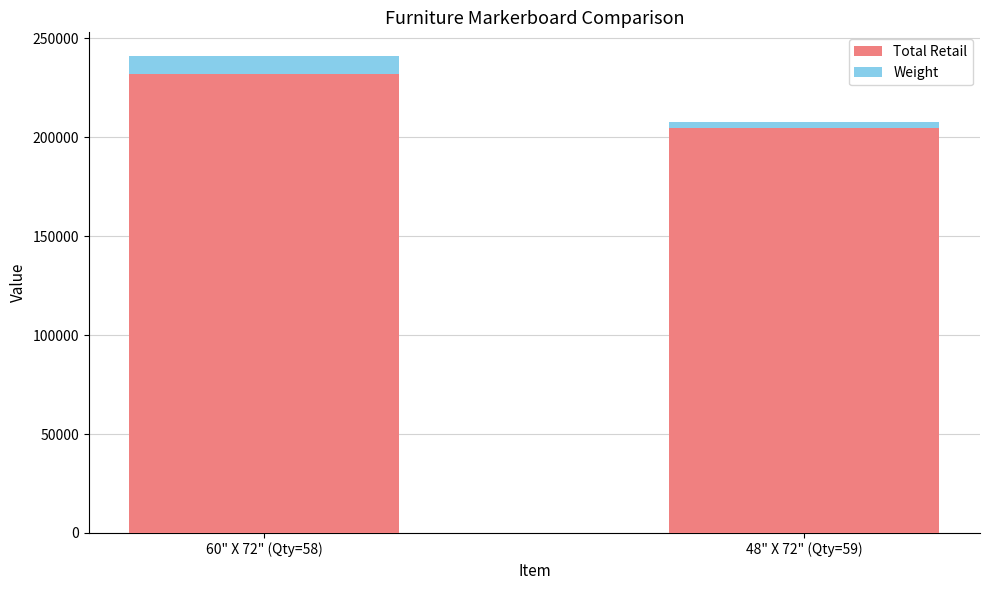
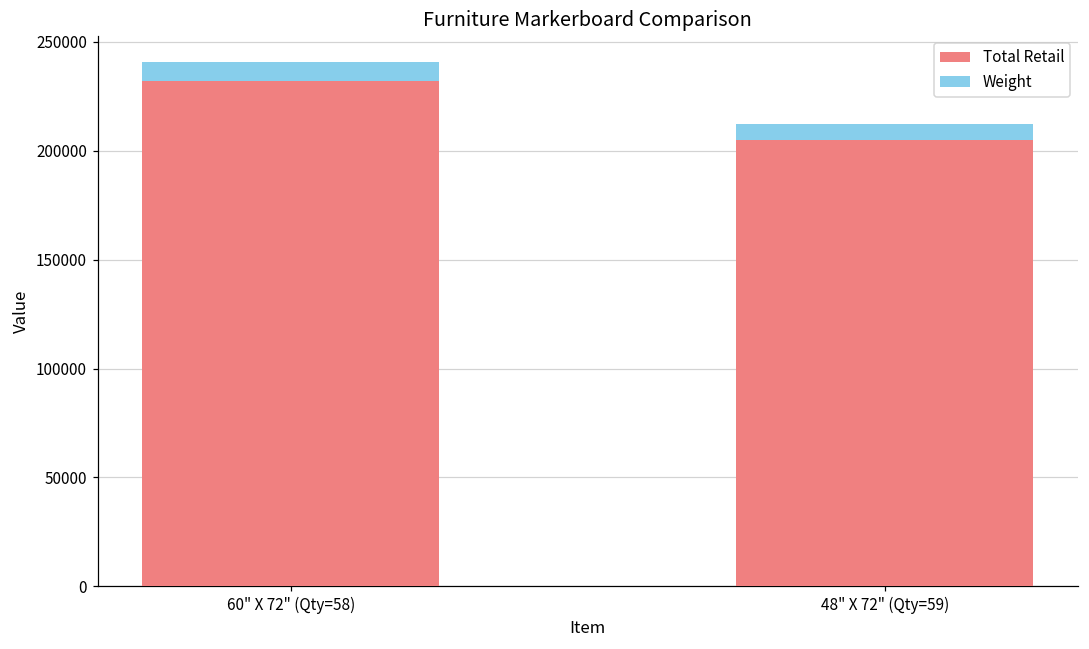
  {
    "Total Retail": {
      "60\" X 72\" (Qty=58)": 232000,
      "48\" X 72\" (Qty=59)": 205000
    },
    "Weight": {
      "60\" X 72\" (Qty=58)": 9000,
-     "48\" X 72\" (Qty=59)": 3000
+     "48\" X 72\" (Qty=59)": 7000
    }
  }
